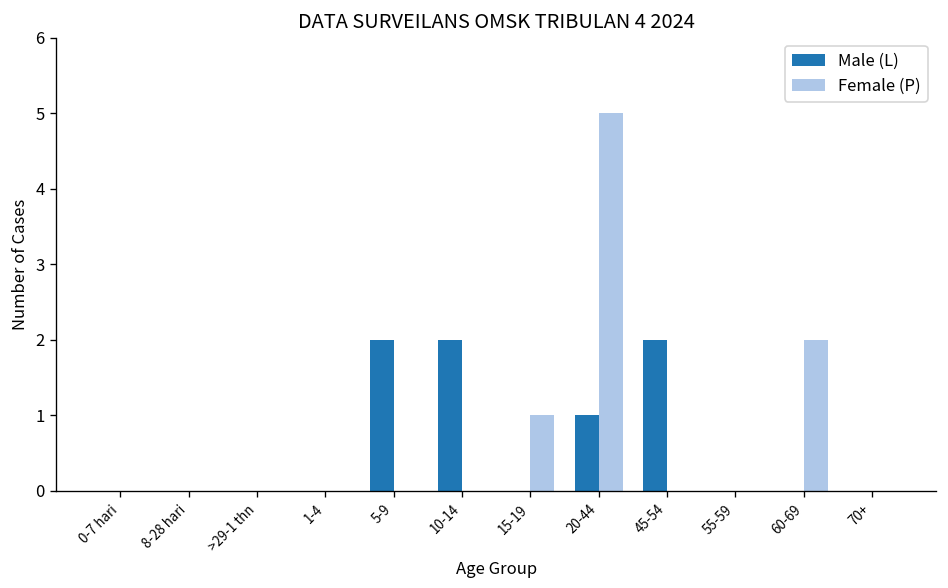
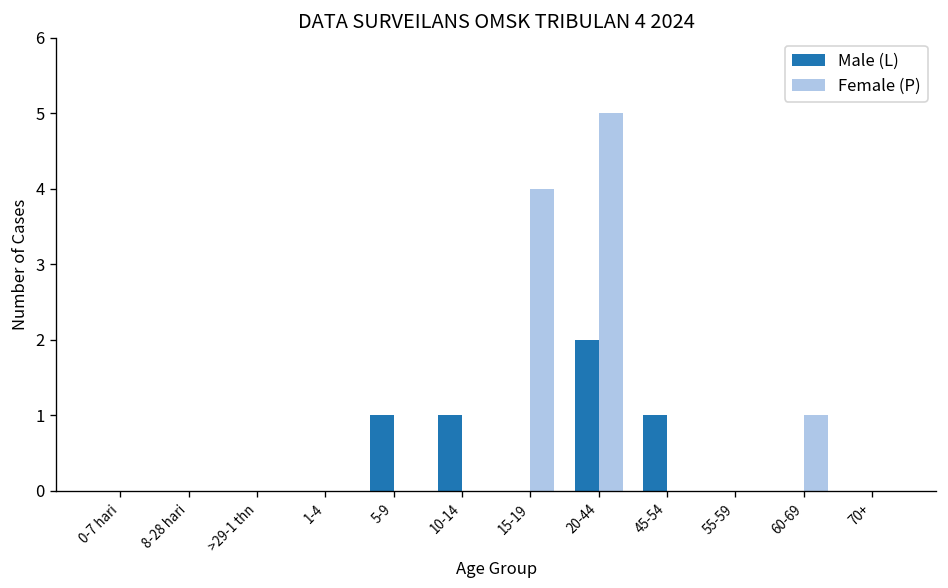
  {
    "Male (L)": {
      "0-7 hari": 0,
      "8-28 hari": 0,
      ">29-1 thn": 0,
      "1-4": 0,
-     "5-9": 2,
-     "10-14": 2,
+     "5-9": 1,
+     "10-14": 1,
      "15-19": 0,
-     "20-44": 1,
-     "45-54": 2,
+     "20-44": 2,
+     "45-54": 1,
      "55-59": 0,
      "60-69": 0,
      "70+": 0
    },
    "Female (P)": {
      "0-7 hari": 0,
      "8-28 hari": 0,
      ">29-1 thn": 0,
      "1-4": 0,
      "5-9": 0,
      "10-14": 0,
-     "15-19": 1,
+     "15-19": 4,
      "20-44": 5,
      "45-54": 0,
      "55-59": 0,
-     "60-69": 2,
+     "60-69": 1,
      "70+": 0
    }
  }
